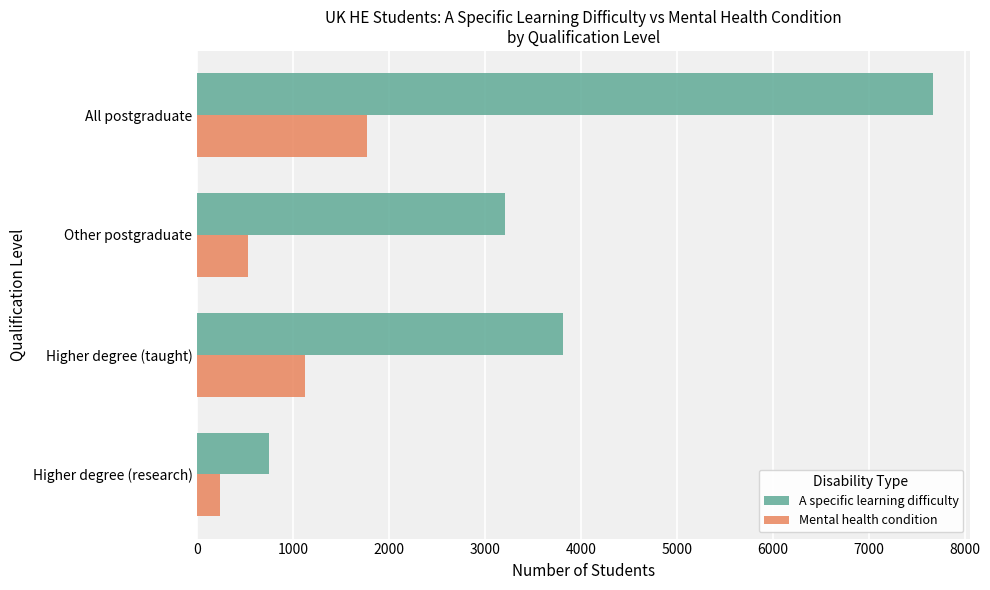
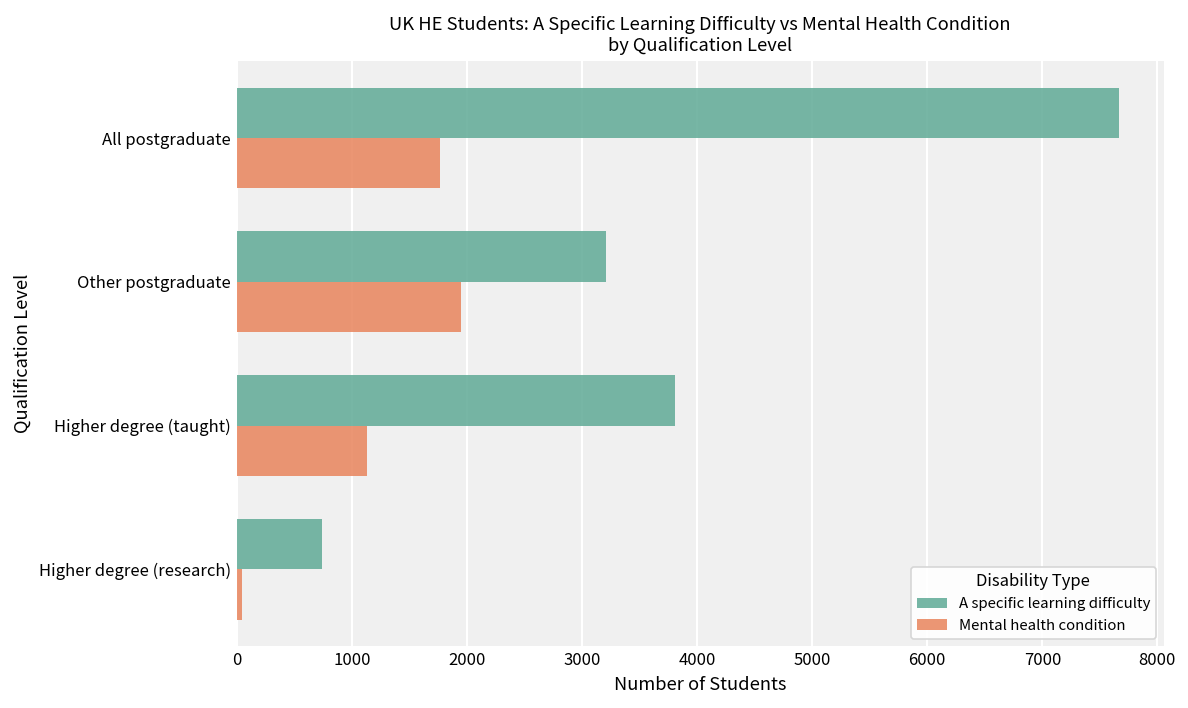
  {
    "A specific learning difficulty": {
      "All postgraduate": 7700,
      "Other postgraduate": 3200,
      "Higher degree (taught)": 3800,
      "Higher degree (research)": 700
    },
    "Mental health condition": {
      "All postgraduate": 1800,
-     "Other postgraduate": 500,
+     "Other postgraduate": 1900,
      "Higher degree (taught)": 1100,
-     "Higher degree (research)": 200
+     "Higher degree (research)": 0
    }
  }
